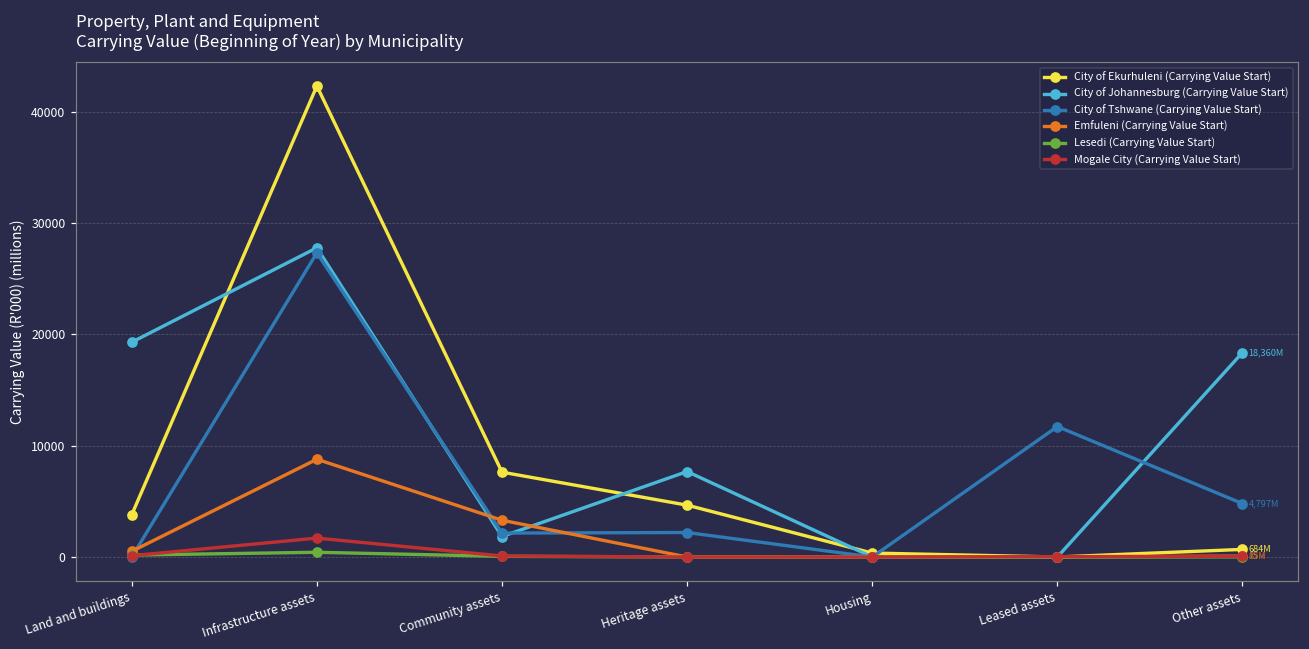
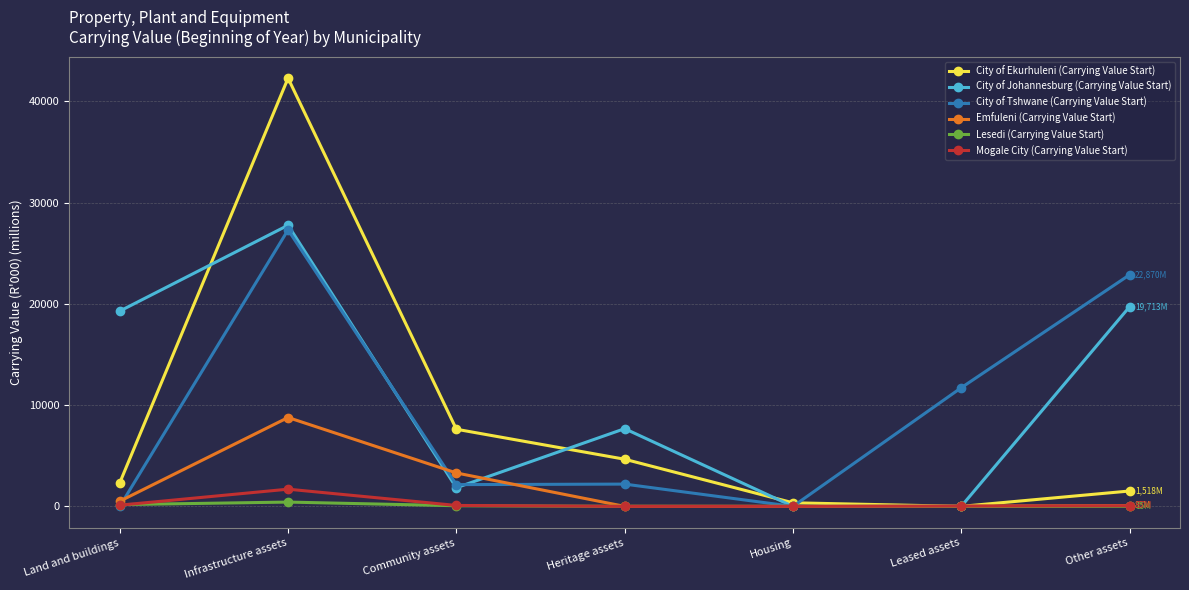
  {
    "City of Ekurhuleni (Carrying Value Start)": {
-     "Land and buildings": "3800",
-     "Other assets": "684M"
+     "Land and buildings": "2300",
+     "Other assets": "1,518M"
    },
    "City of Johannesburg (Carrying Value Start)": {
-     "Other assets": "18,360M"
+     "Other assets": "19,713M"
    },
    "City of Tshwane (Carrying Value Start)": {
-     "Other assets": "4,797M"
+     "Other assets": "22,870M"
    },
    "Emfuleni (Carrying Value Start)": {
      "Land and buildings": "500",
      "Infrastructure assets": "8800",
      "Community assets": "3300"
    },
    "Lesedi (Carrying Value Start)": {
      "Infrastructure assets": "400"
    },
    "Mogale City (Carrying Value Start)": {
      "Infrastructure assets": "1700"
    }
  }
